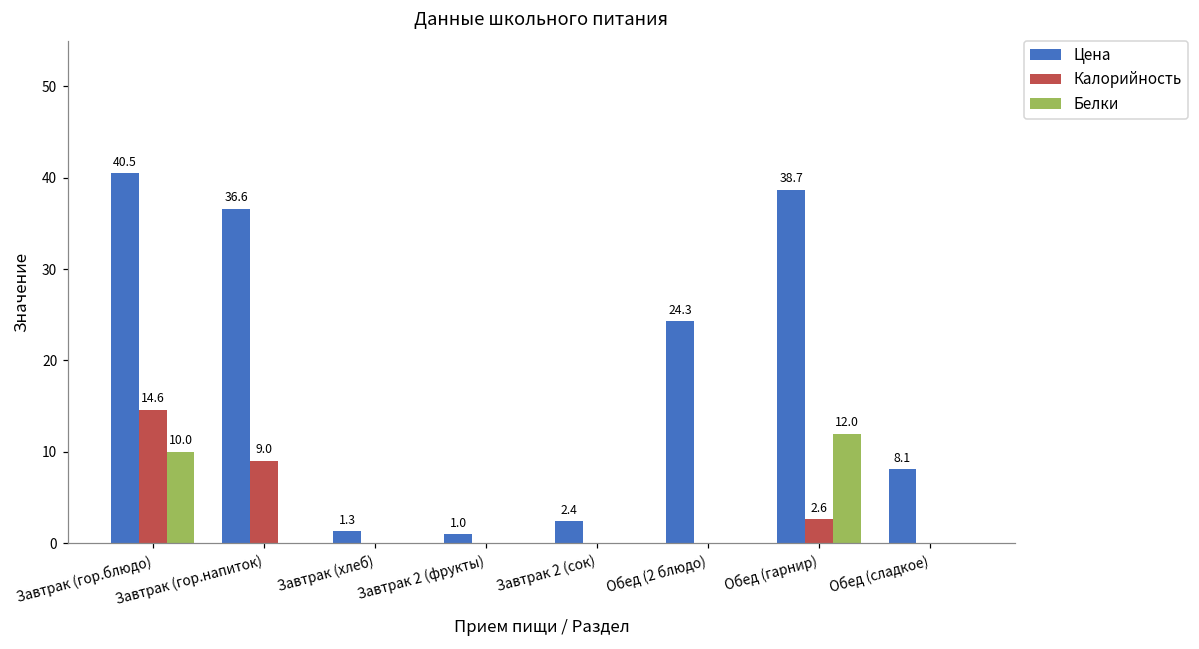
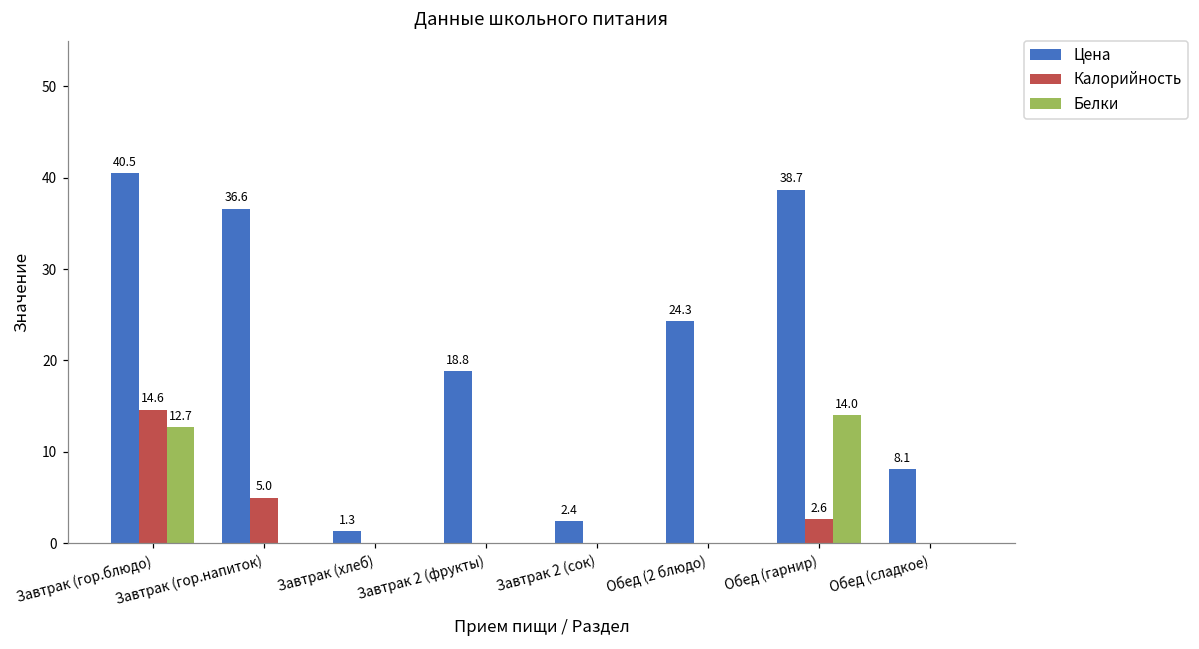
  {
    "Цена": {
      "Завтрак (гор.блюдо)": 40.5,
      "Завтрак (гор.напиток)": 36.6,
      "Завтрак (хлеб)": 1.3,
-     "Завтрак 2 (фрукты)": 1.0,
+     "Завтрак 2 (фрукты)": 18.8,
      "Завтрак 2 (сок)": 2.4,
      "Обед (2 блюдо)": 24.3,
      "Обед (гарнир)": 38.7,
      "Обед (сладкое)": 8.1
    },
    "Калорийность": {
      "Завтрак (гор.блюдо)": 14.6,
-     "Завтрак (гор.напиток)": 9.0,
+     "Завтрак (гор.напиток)": 5.0,
      "Обед (гарнир)": 2.6
    },
    "Белки": {
-     "Завтрак (гор.блюдо)": 10.0,
-     "Обед (гарнир)": 12.0
+     "Завтрак (гор.блюдо)": 12.7,
+     "Обед (гарнир)": 14.0
    }
  }
